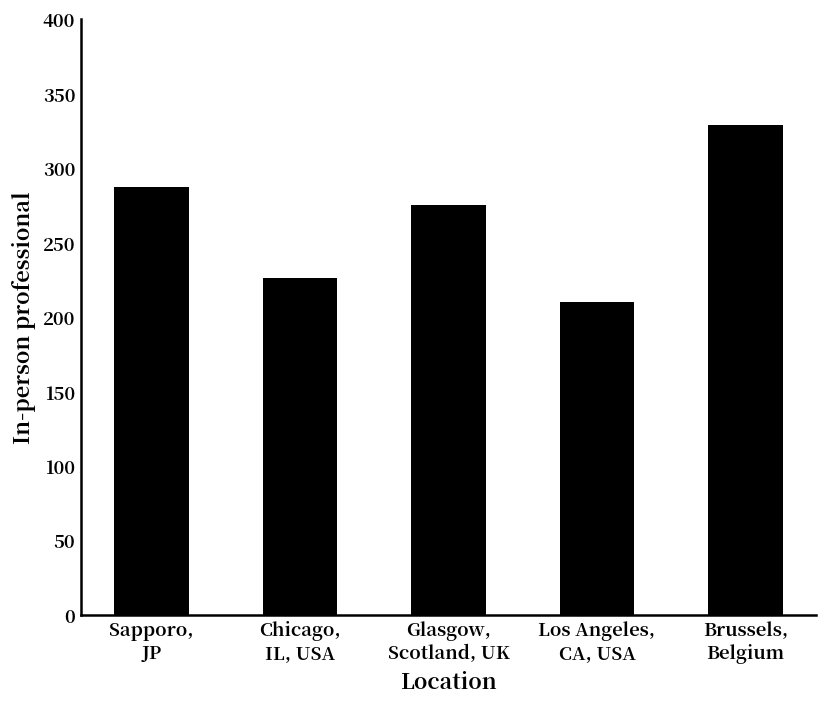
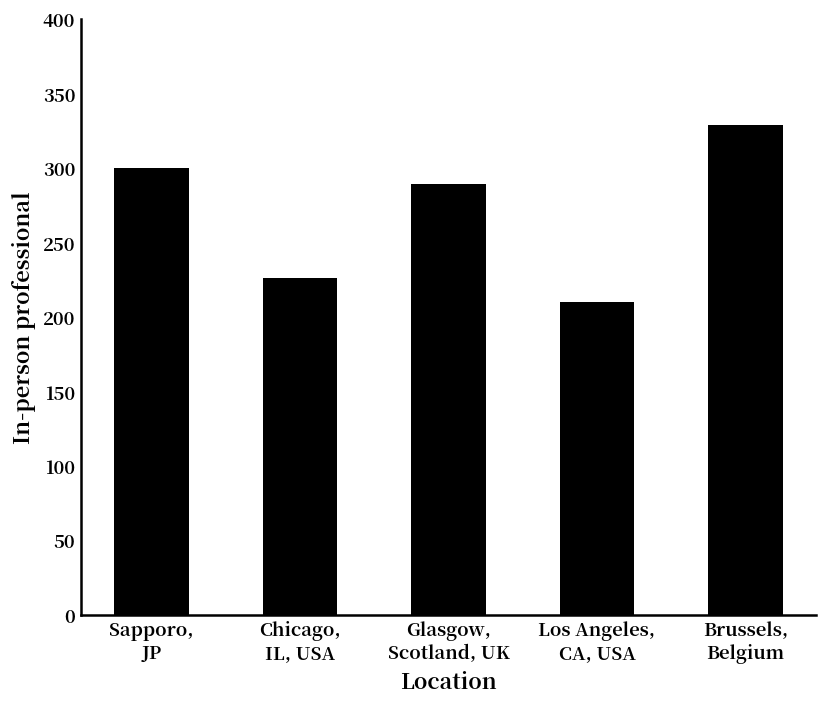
  {
-   "Sapporo, JP": 287,
+   "Sapporo, JP": 300,
    "Chicago, IL, USA": 226,
-   "Glasgow, Scotland, UK": 275,
+   "Glasgow, Scotland, UK": 289,
    "Los Angeles, CA, USA": 210,
    "Brussels, Belgium": 329
  }
